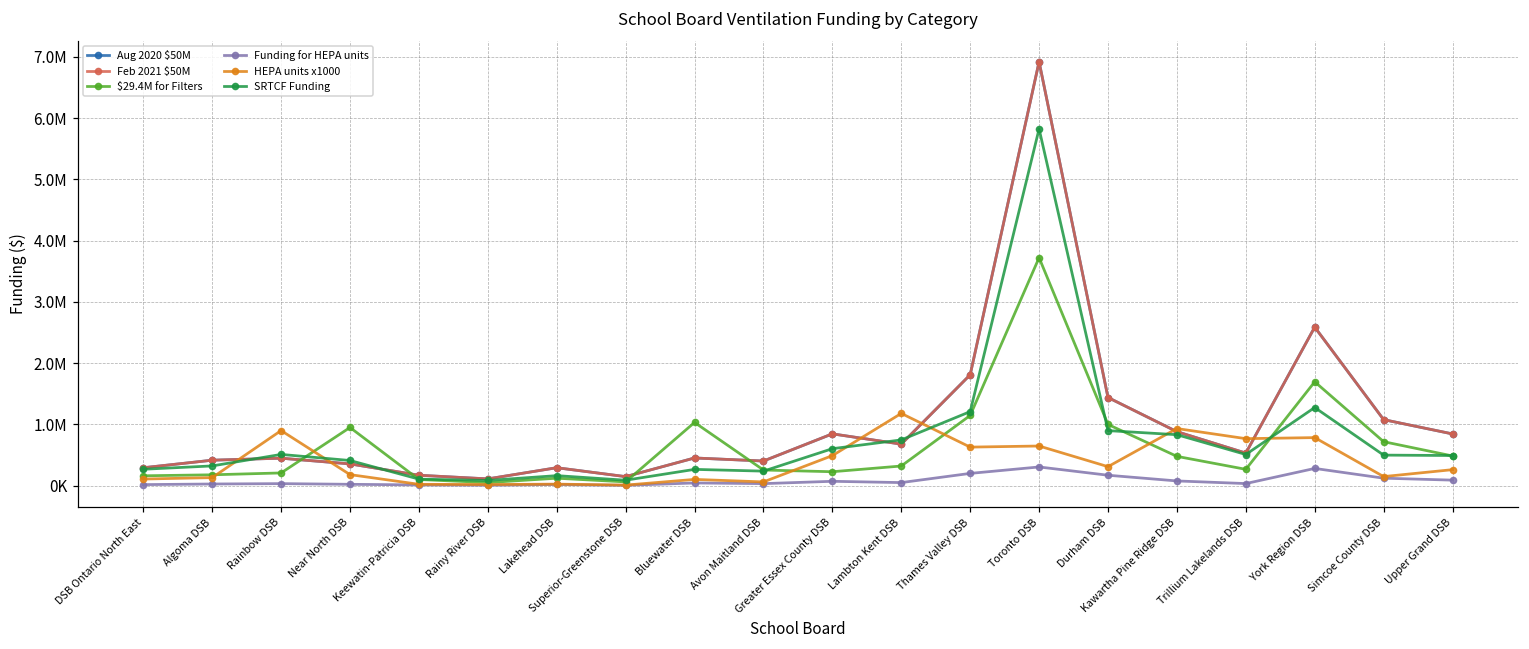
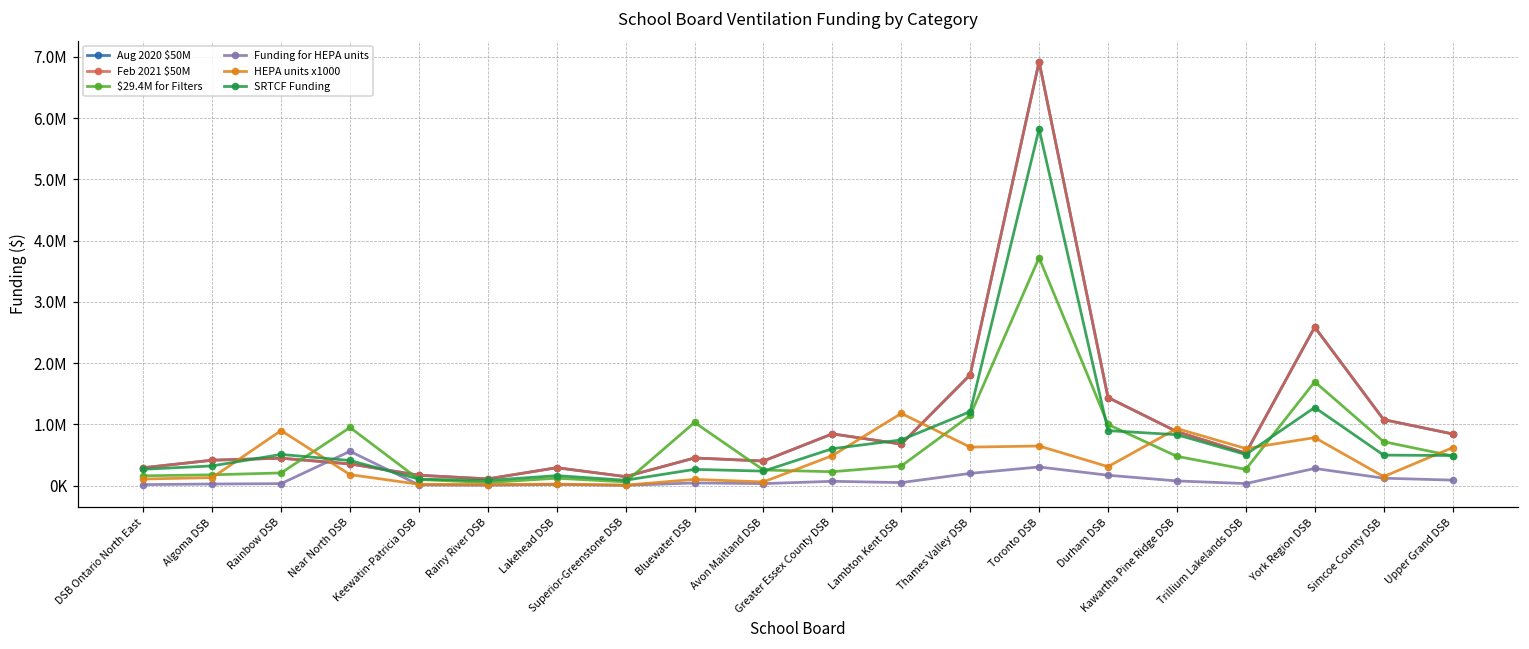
  {
    "Feb 2021 $50M": {
      "Algoma DSB": 400000,
      "Rainbow DSB": 400000,
      "Near North DSB": 400000,
      "Keewatin-Patricia DSB": 200000,
      "Lakehead DSB": 300000,
      "Superior-Greenstone DSB": 100000,
      "Bluewater DSB": 500000,
      "Avon Maitland DSB": 400000,
      "Greater Essex County DSB": 800000,
      "Lambton Kent DSB": 700000,
      "Thames Valley DSB": 1800000,
      "Toronto DSB": 6900000,
      "Durham DSB": 1400000,
      "Kawartha Pine Ridge DSB": 900000,
      "York Region DSB": 2600000,
      "Simcoe County DSB": 1100000,
      "Upper Grand DSB": 800000
    },
    "$29.4M for Filters": {
      "DSB Ontario North East": 200000,
      "Algoma DSB": 200000,
      "Rainbow DSB": 200000,
      "Near North DSB": 1000000,
      "Bluewater DSB": 1000000,
      "Greater Essex County DSB": 200000,
      "Lambton Kent DSB": 300000,
      "Thames Valley DSB": 1100000,
      "Toronto DSB": 3700000,
      "Durham DSB": 1000000,
      "Kawartha Pine Ridge DSB": 500000,
      "Trillium Lakelands DSB": 300000,
      "York Region DSB": 1700000,
      "Simcoe County DSB": 700000
    },
    "Funding for HEPA units": {
      "DSB Ontario North East": 0,
      "Algoma DSB": 0,
      "Rainbow DSB": 0,
-     "Near North DSB": 0,
+     "Near North DSB": 600000,
      "Bluewater DSB": 0,
      "Greater Essex County DSB": 100000,
      "Lambton Kent DSB": 100000,
      "Thames Valley DSB": 200000,
      "Toronto DSB": 300000,
      "Durham DSB": 200000,
      "Kawartha Pine Ridge DSB": 100000,
      "Trillium Lakelands DSB": 0,
      "York Region DSB": 300000,
      "Upper Grand DSB": 100000
    },
    "HEPA units x1000": {
      "DSB Ontario North East": 100000,
      "Algoma DSB": 100000,
      "Rainbow DSB": 900000,
      "Near North DSB": 200000,
      "Bluewater DSB": 100000,
      "Greater Essex County DSB": 500000,
      "Lambton Kent DSB": 1200000,
      "Thames Valley DSB": 600000,
      "Toronto DSB": 600000,
      "Durham DSB": 300000,
      "Kawartha Pine Ridge DSB": 900000,
-     "Trillium Lakelands DSB": 800000,
+     "Trillium Lakelands DSB": 600000,
      "York Region DSB": 800000,
-     "Upper Grand DSB": 300000
+     "Upper Grand DSB": 600000
    },
    "SRTCF Funding": {
      "Algoma DSB": 300000,
      "Rainbow DSB": 500000,
      "Near North DSB": 400000,
      "Bluewater DSB": 300000,
      "Greater Essex County DSB": 600000,
      "Lambton Kent DSB": 700000,
      "Thames Valley DSB": 1200000,
      "Toronto DSB": 5800000,
      "Durham DSB": 900000,
      "Kawartha Pine Ridge DSB": 800000,
      "York Region DSB": 1300000,
      "Simcoe County DSB": 500000
    }
  }
